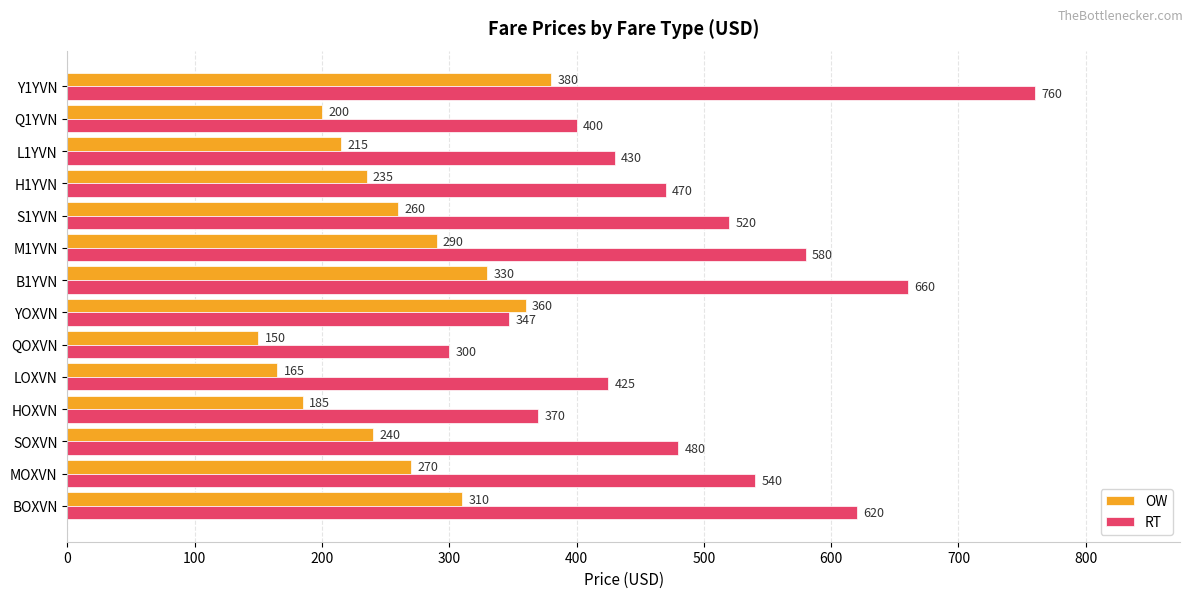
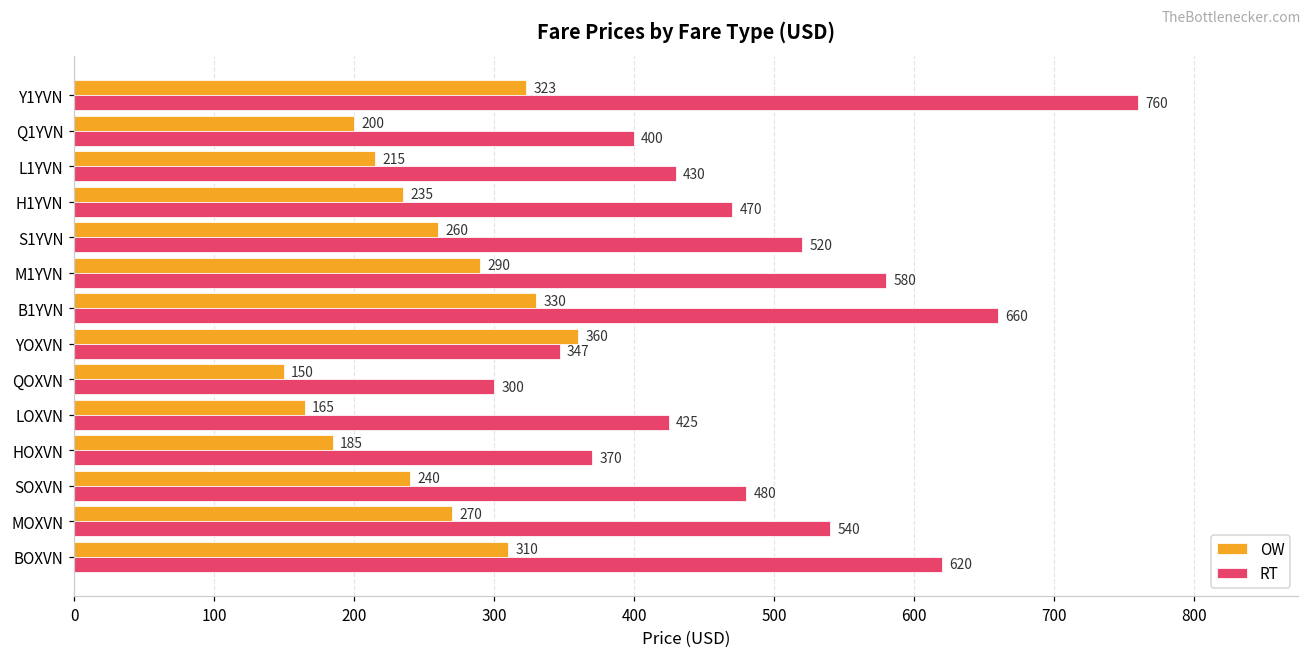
  {
    "OW": {
-     "Y1YVN": 380,
+     "Y1YVN": 323,
      "Q1YVN": 200,
      "L1YVN": 215,
      "H1YVN": 235,
      "S1YVN": 260,
      "M1YVN": 290,
      "B1YVN": 330,
      "YOXVN": 360,
      "QOXVN": 150,
      "LOXVN": 165,
      "HOXVN": 185,
      "SOXVN": 240,
      "MOXVN": 270,
      "BOXVN": 310
    },
    "RT": {
      "Y1YVN": 760,
      "Q1YVN": 400,
      "L1YVN": 430,
      "H1YVN": 470,
      "S1YVN": 520,
      "M1YVN": 580,
      "B1YVN": 660,
      "YOXVN": 347,
      "QOXVN": 300,
      "LOXVN": 425,
      "HOXVN": 370,
      "SOXVN": 480,
      "MOXVN": 540,
      "BOXVN": 620
    }
  }
